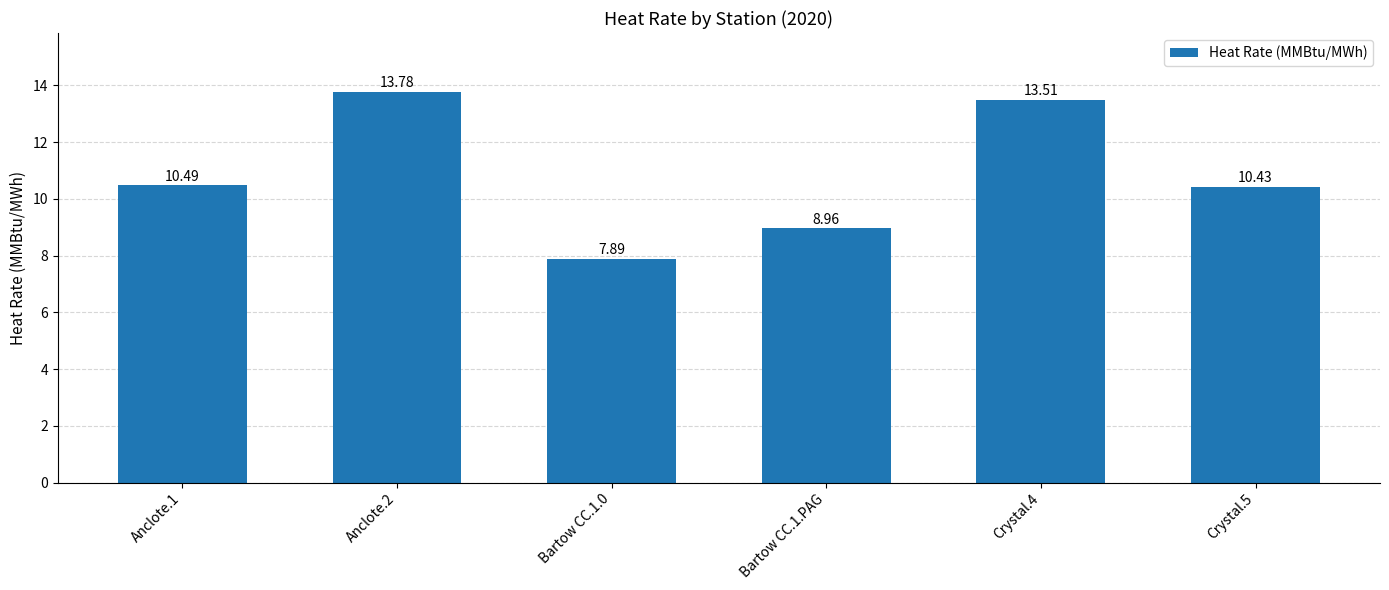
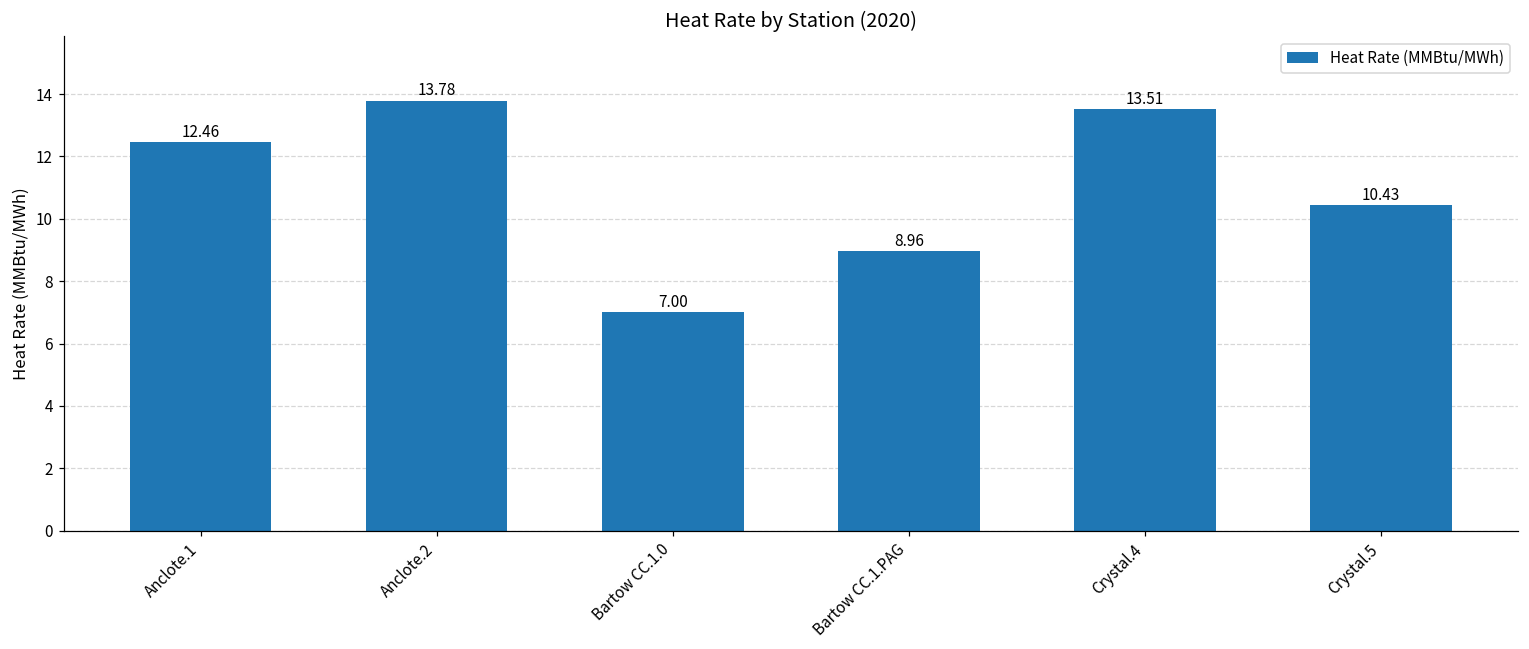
  {
-   "Anclote.1": 10.49,
+   "Anclote.1": 12.46,
    "Anclote.2": 13.78,
-   "Bartow CC.1.0": 7.89,
+   "Bartow CC.1.0": 7.00,
    "Bartow CC.1.PAG": 8.96,
    "Crystal.4": 13.51,
    "Crystal.5": 10.43
  }
